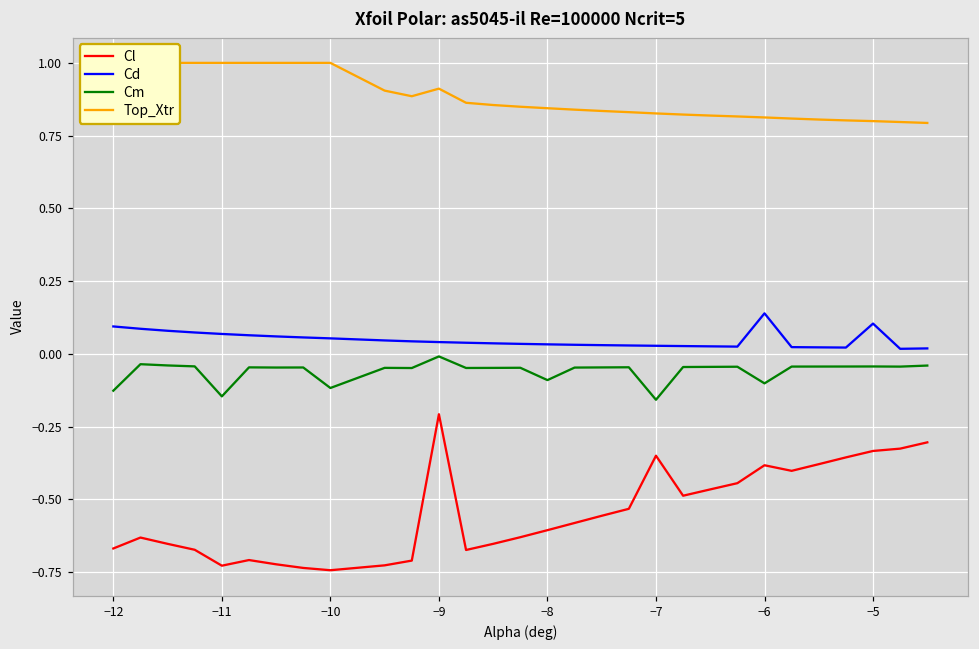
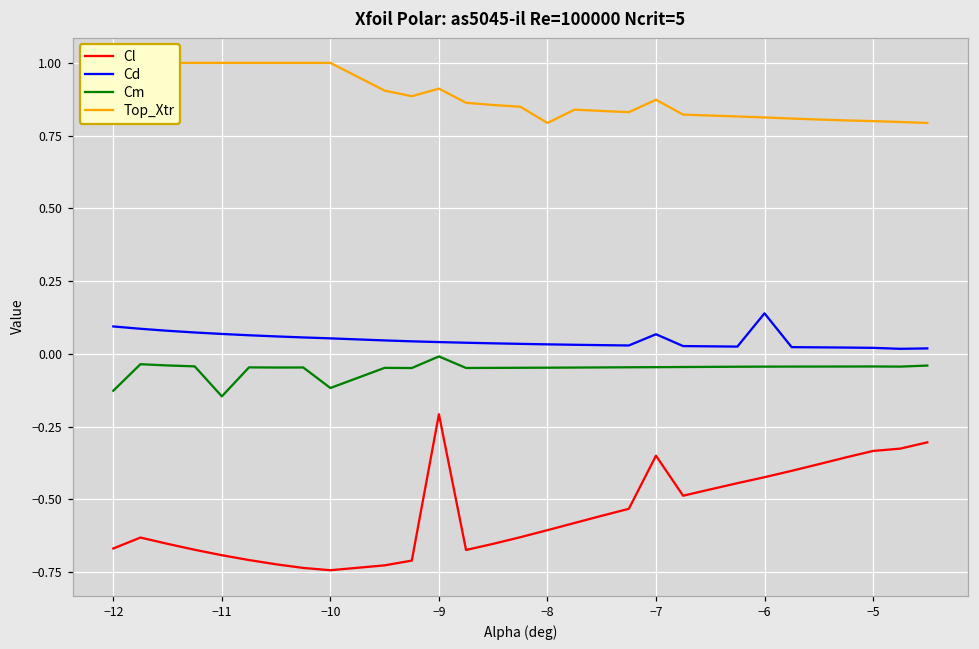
  {
    "Cl": {
      "−12": -0.67,
-     "−11": -0.73,
+     "−11": -0.69,
      "−10": -0.74,
      "−9": -0.21,
      "−8": -0.61,
      "−7": -0.35,
-     "−6": -0.38,
+     "−6": -0.42,
      "−5": -0.33
    },
    "Cd": {
      "−12": 0.09,
      "−11": 0.07,
      "−10": 0.05,
      "−9": 0.04,
      "−8": 0.03,
-     "−7": 0.03,
+     "−7": 0.07,
      "−6": 0.14,
-     "−5": 0.10
+     "−5": 0.02
    },
    "Cm": {
      "−12": -0.13,
      "−11": -0.15,
      "−10": -0.12,
      "−9": -0.01,
-     "−8": -0.09,
-     "−7": -0.16,
-     "−6": -0.10,
+     "−8": -0.05,
+     "−7": -0.05,
+     "−6": -0.04,
      "−5": -0.04
    },
    "Top_Xtr": {
      "−11": 1.00,
      "−10": 1.00,
      "−9": 0.91,
-     "−8": 0.84,
-     "−7": 0.83,
+     "−8": 0.79,
+     "−7": 0.87,
      "−6": 0.81,
      "−5": 0.80
    }
  }
